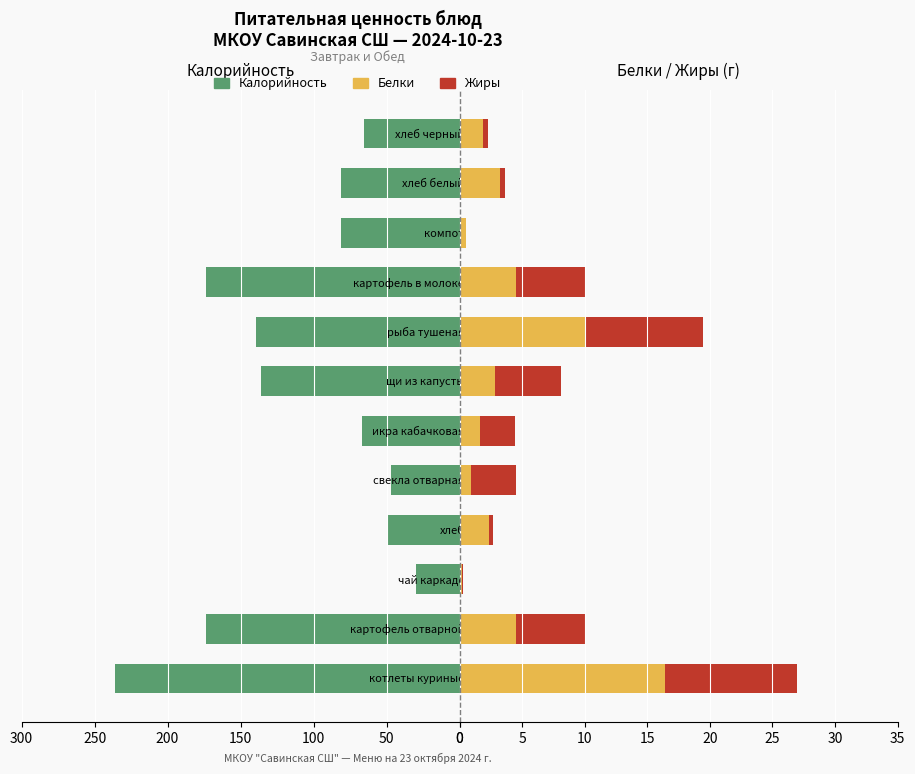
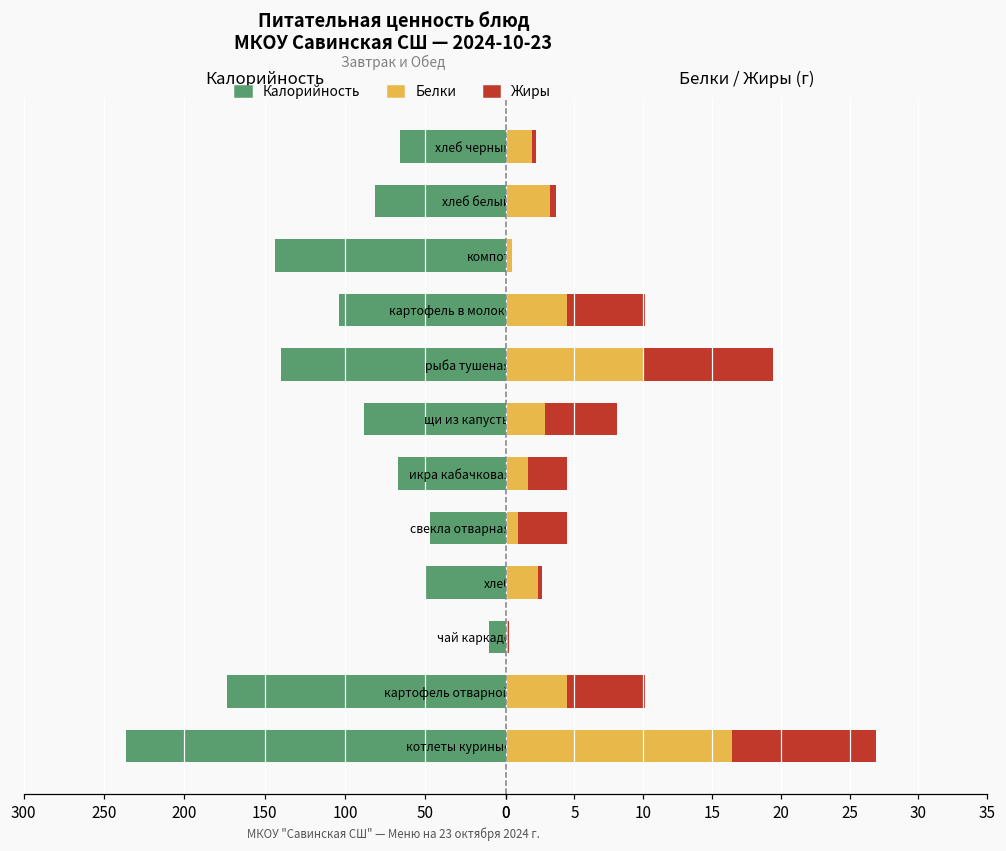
  {
    "Калорийность": {
      "хлеб черный": 66,
      "хлеб белый": 81,
-     "компот": 81,
-     "картофель в молоке": 174,
+     "компот": 144,
+     "картофель в молоке": 104,
      "рыба тушеная": 140,
-     "щи из капусты": 136,
+     "щи из капусты": 88,
      "икра кабачковая": 67,
      "свекла отварная": 47,
      "хлеб": 50,
-     "чай каркаде": 30,
+     "чай каркаде": 10,
      "картофель отварной": 174,
      "котлеты куриные": 236
    }
  }
